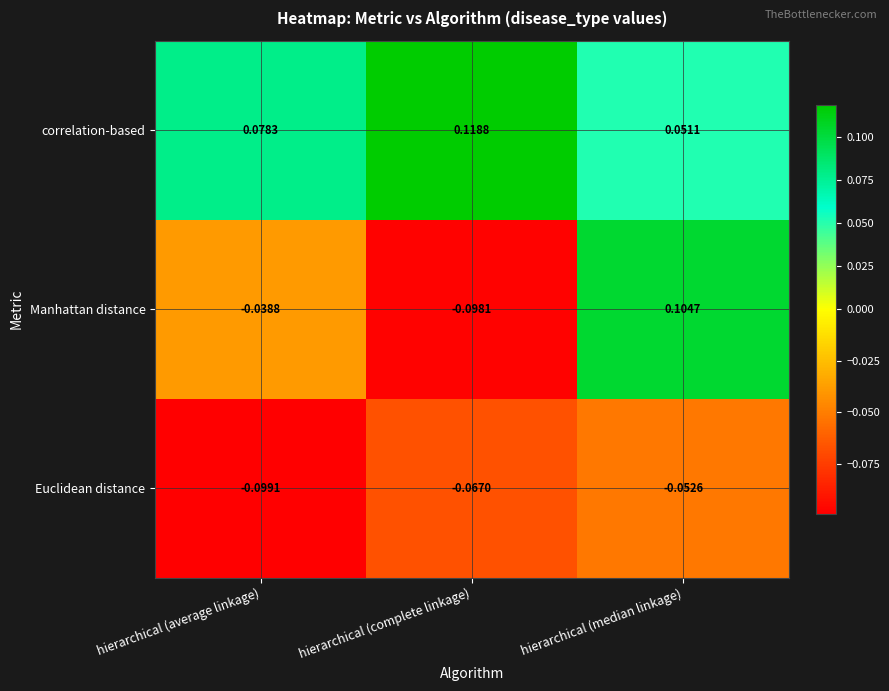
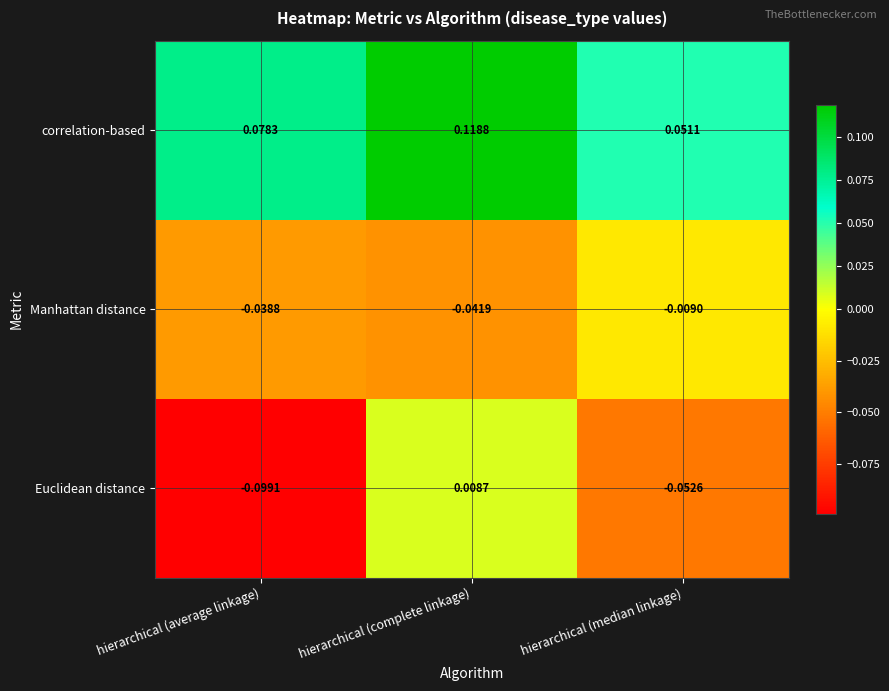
  {
    "correlation-based": {
      "hierarchical (average linkage)": 0.0783,
      "hierarchical (complete linkage)": 0.1188,
      "hierarchical (median linkage)": 0.0511
    },
    "Manhattan distance": {
      "hierarchical (average linkage)": -0.0388,
-     "hierarchical (complete linkage)": -0.0981,
-     "hierarchical (median linkage)": 0.1047
+     "hierarchical (complete linkage)": -0.0419,
+     "hierarchical (median linkage)": -0.0090
    },
    "Euclidean distance": {
      "hierarchical (average linkage)": -0.0991,
-     "hierarchical (complete linkage)": -0.0670,
+     "hierarchical (complete linkage)": 0.0087,
      "hierarchical (median linkage)": -0.0526
    }
  }
